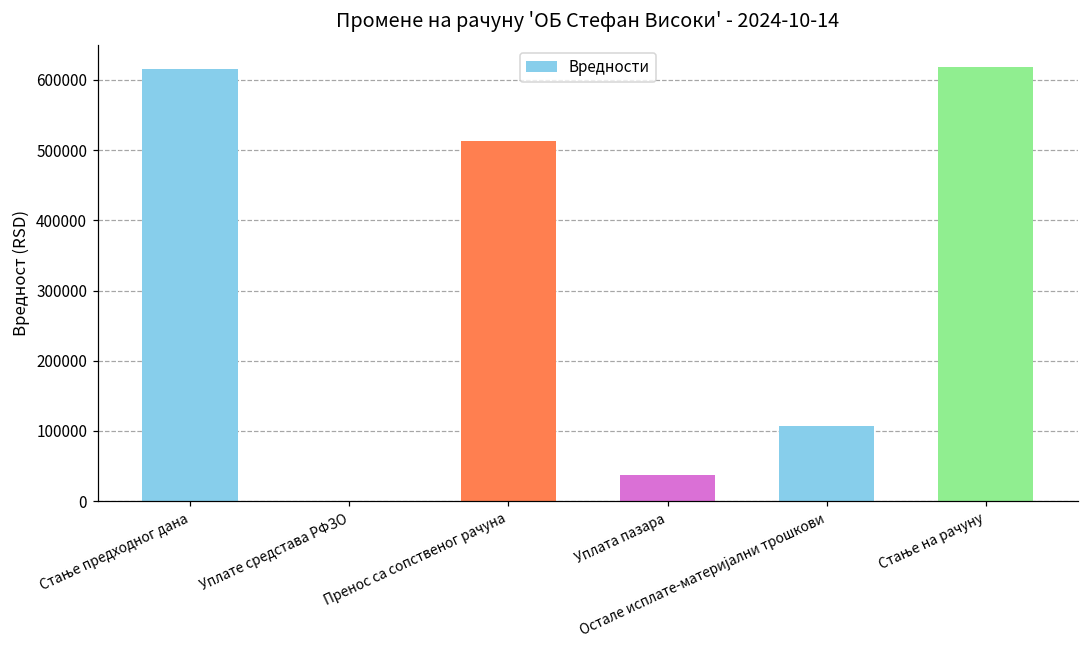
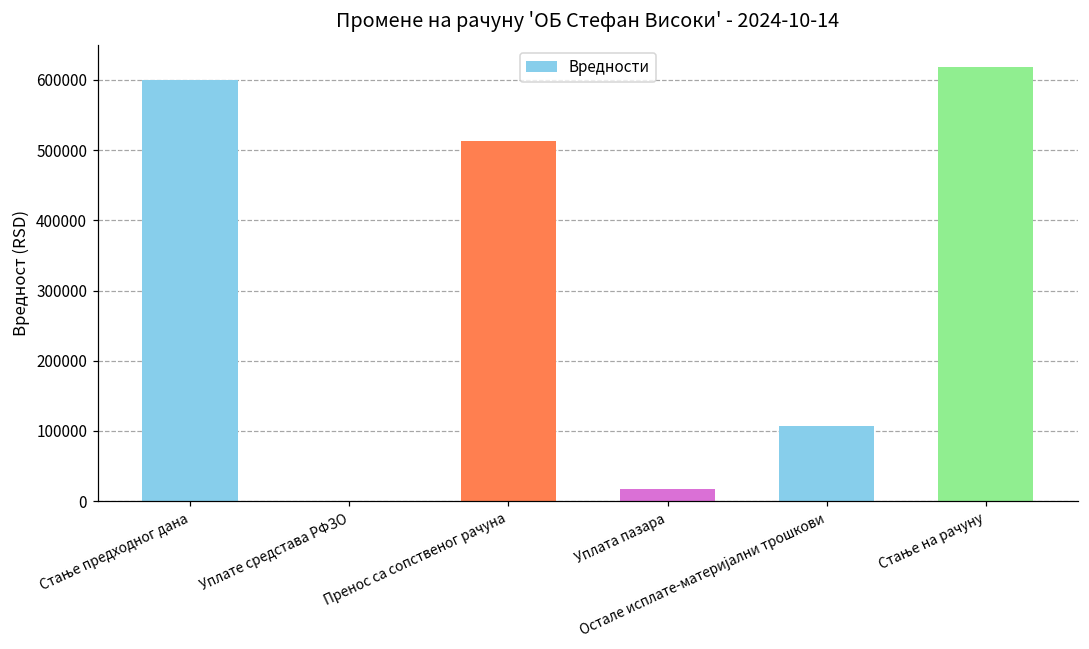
  {
-   "Стање предходног дана": 620000,
+   "Стање предходног дана": 600000,
    "Уплате средстава РФЗО": 0,
    "Пренос са сопственог рачуна": 510000,
-   "Уплата пазара": 40000,
+   "Уплата пазара": 20000,
    "Остале исплате-материјални трошкови": 110000,
    "Стање на рачуну": 620000
  }
